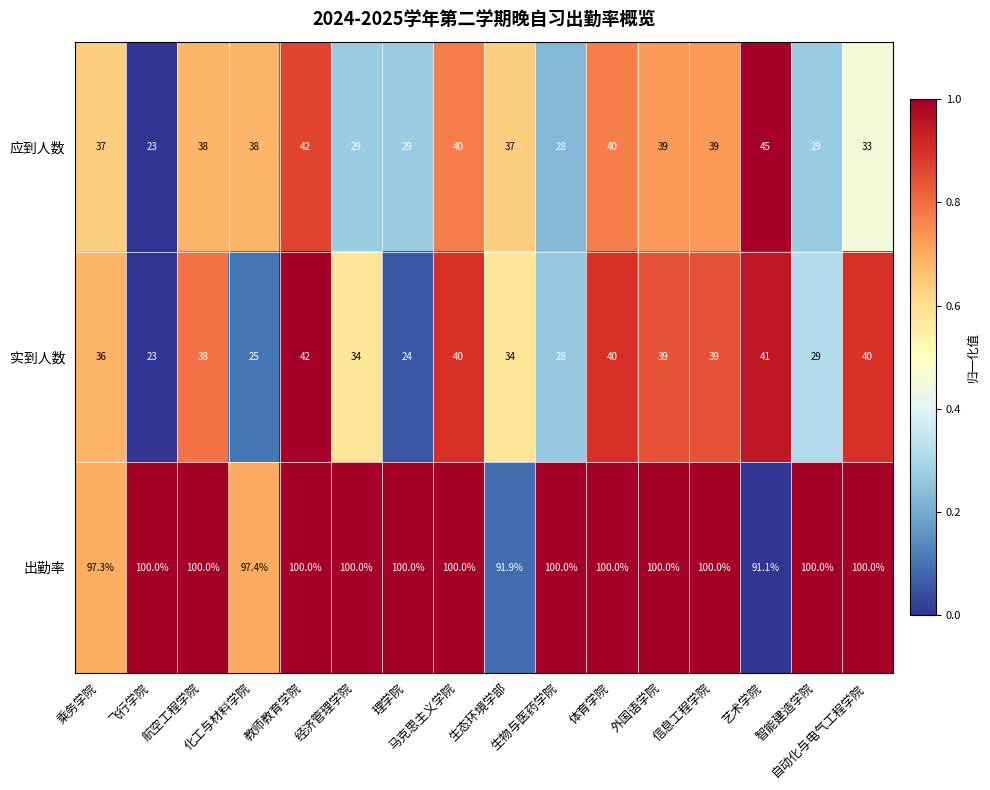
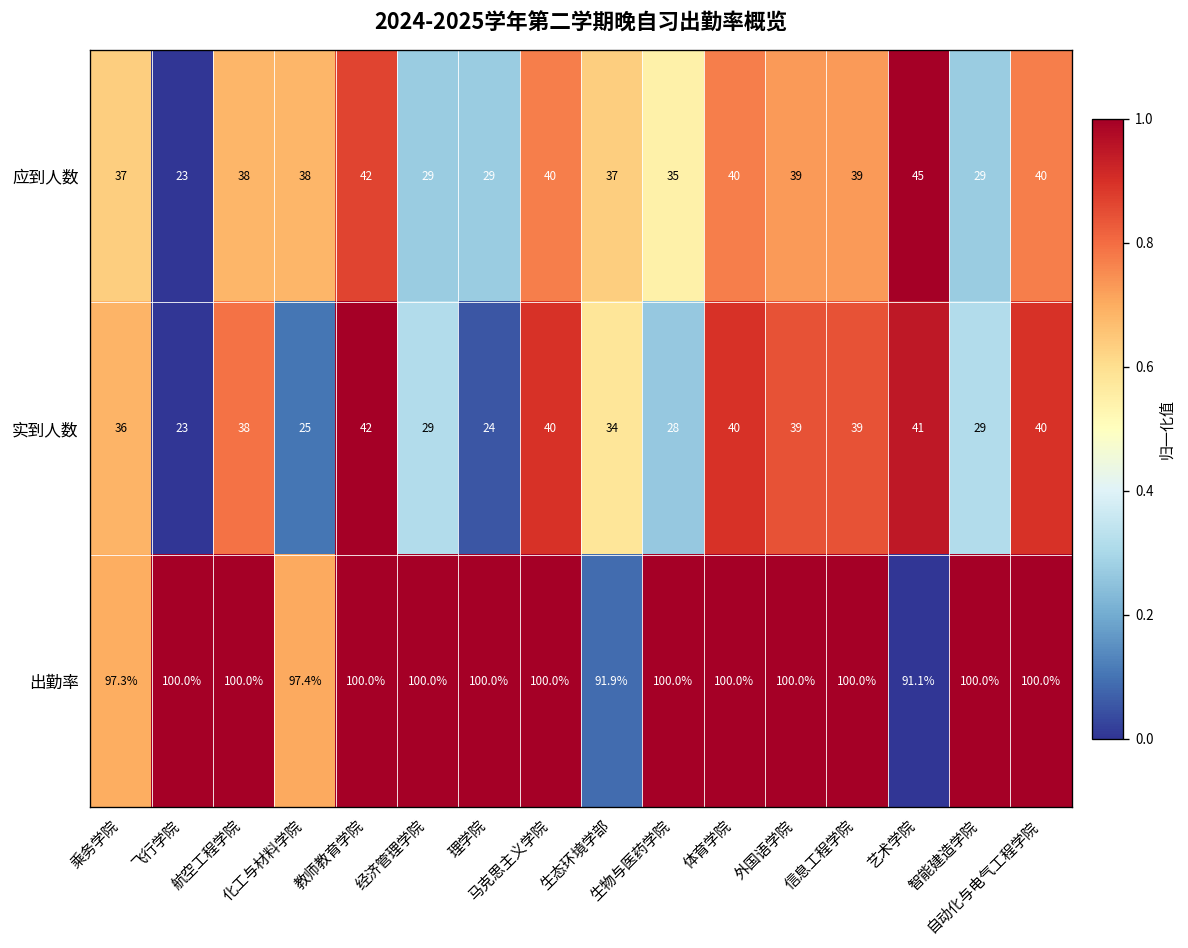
  {
    "应到人数": {
      "乘务学院": "37",
      "飞行学院": "23",
      "航空工程学院": "38",
      "化工与材料学院": "38",
      "教师教育学院": "42",
      "经济管理学院": "29",
      "理学院": "29",
      "马克思主义学院": "40",
      "生态环境学部": "37",
-     "生物与医药学院": "28",
+     "生物与医药学院": "35",
      "体育学院": "40",
      "外国语学院": "39",
      "信息工程学院": "39",
      "艺术学院": "45",
      "智能建造学院": "29",
-     "自动化与电气工程学院": "33"
+     "自动化与电气工程学院": "40"
    },
    "实到人数": {
      "乘务学院": "36",
      "飞行学院": "23",
      "航空工程学院": "38",
      "化工与材料学院": "25",
      "教师教育学院": "42",
-     "经济管理学院": "34",
+     "经济管理学院": "29",
      "理学院": "24",
      "马克思主义学院": "40",
      "生态环境学部": "34",
      "生物与医药学院": "28",
      "体育学院": "40",
      "外国语学院": "39",
      "信息工程学院": "39",
      "艺术学院": "41",
      "智能建造学院": "29",
      "自动化与电气工程学院": "40"
    },
    "出勤率": {
      "乘务学院": "97.3%",
      "飞行学院": "100.0%",
      "航空工程学院": "100.0%",
      "化工与材料学院": "97.4%",
      "教师教育学院": "100.0%",
      "经济管理学院": "100.0%",
      "理学院": "100.0%",
      "马克思主义学院": "100.0%",
      "生态环境学部": "91.9%",
      "生物与医药学院": "100.0%",
      "体育学院": "100.0%",
      "外国语学院": "100.0%",
      "信息工程学院": "100.0%",
      "艺术学院": "91.1%",
      "智能建造学院": "100.0%",
      "自动化与电气工程学院": "100.0%"
    }
  }
